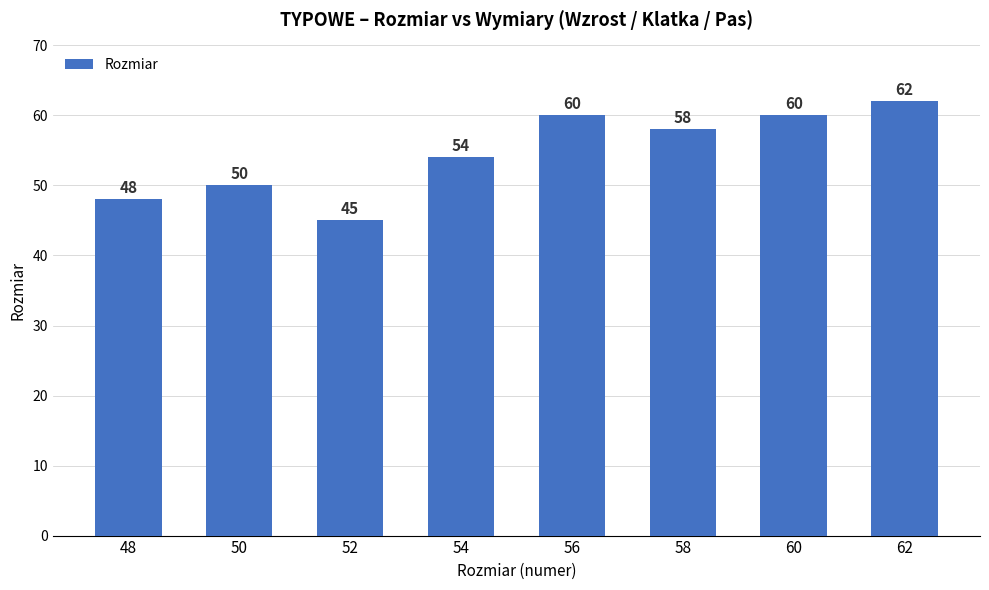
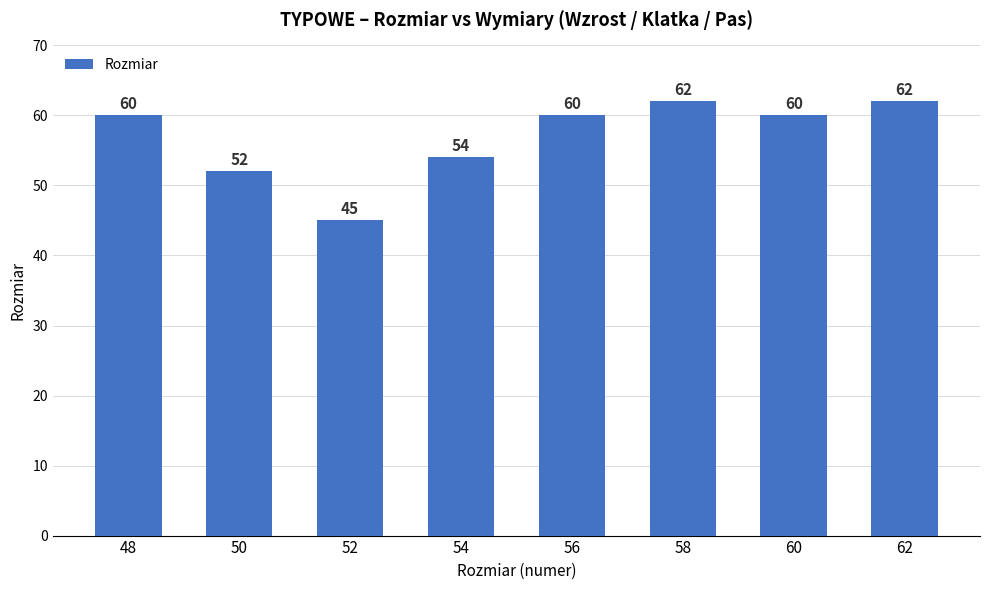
  {
-   "48": 48,
-   "50": 50,
+   "48": 60,
+   "50": 52,
    "52": 45,
    "54": 54,
    "56": 60,
-   "58": 58,
+   "58": 62,
    "60": 60,
    "62": 62
  }
